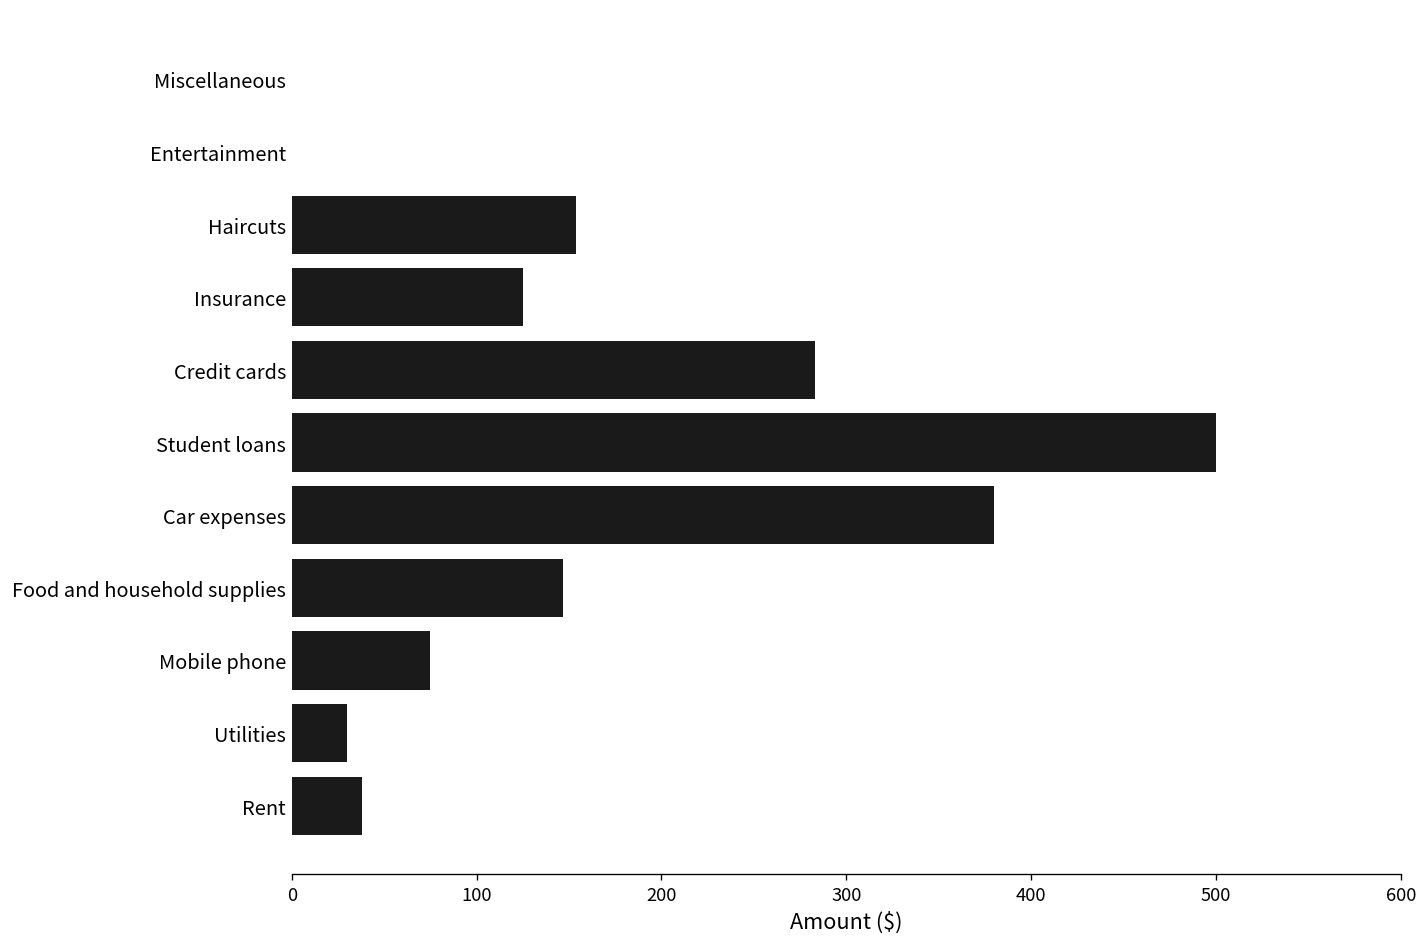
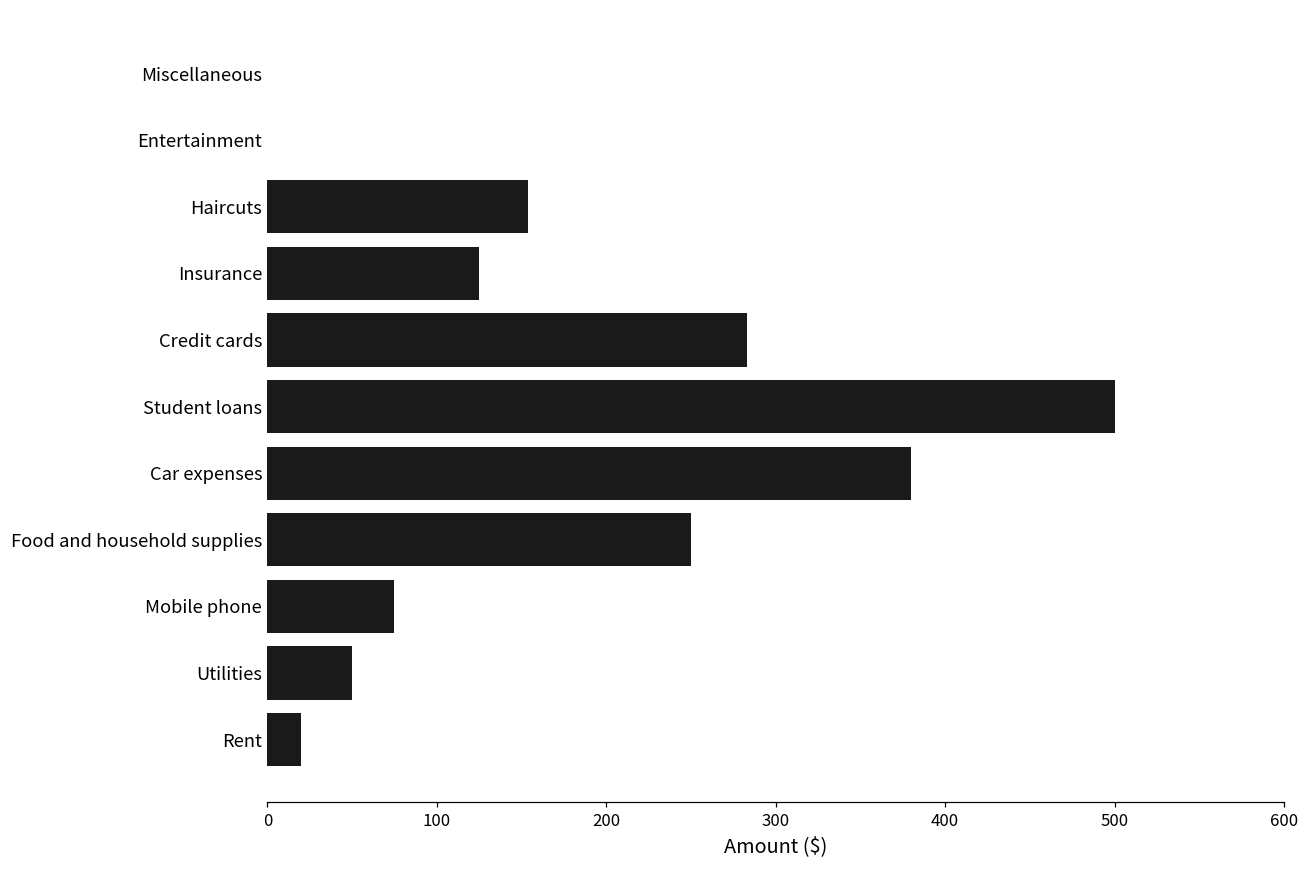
  {
    "Miscellaneous": 0,
    "Entertainment": 0,
    "Haircuts": 154,
    "Insurance": 125,
    "Credit cards": 283,
    "Student loans": 500,
    "Car expenses": 380,
-   "Food and household supplies": 147,
+   "Food and household supplies": 250,
    "Mobile phone": 75,
-   "Utilities": 30,
-   "Rent": 38
+   "Utilities": 50,
+   "Rent": 20
  }
